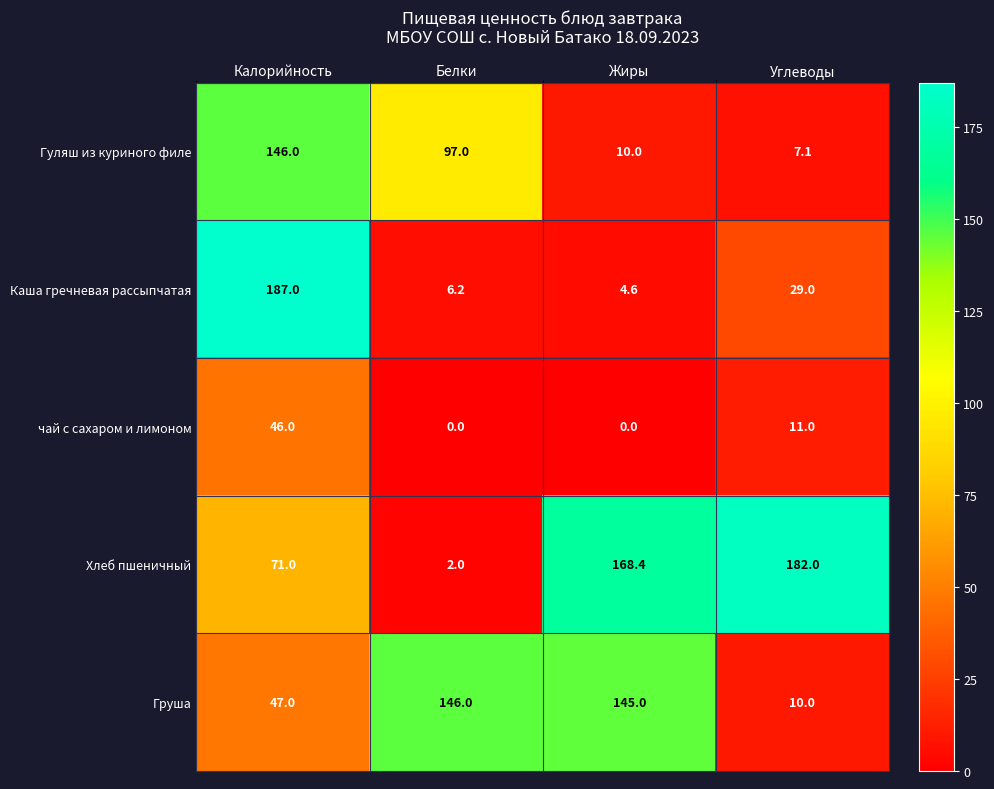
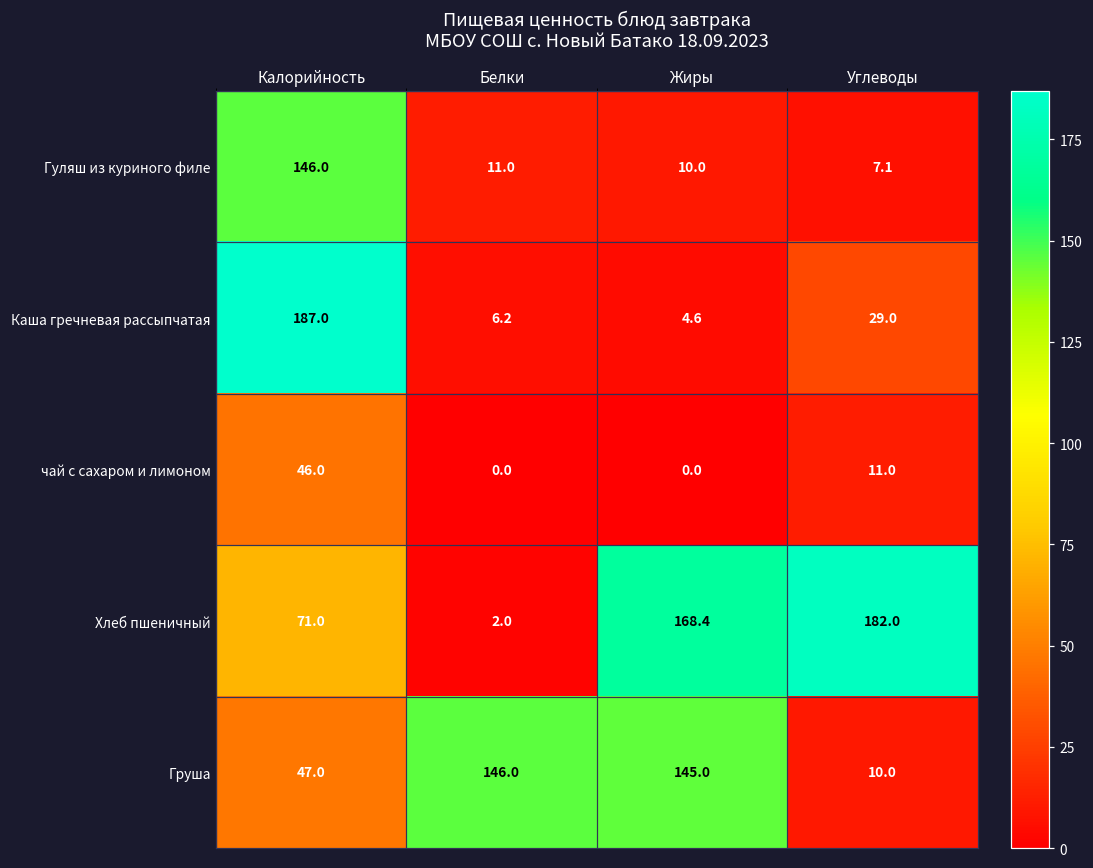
  {
    "Гуляш из куриного филе": {
      "Калорийность": 146.0,
-     "Белки": 97.0,
+     "Белки": 11.0,
      "Жиры": 10.0,
      "Углеводы": 7.1
    },
    "Каша гречневая рассыпчатая": {
      "Калорийность": 187.0,
      "Белки": 6.2,
      "Жиры": 4.6,
      "Углеводы": 29.0
    },
    "чай с сахаром и лимоном": {
      "Калорийность": 46.0,
      "Белки": 0.0,
      "Жиры": 0.0,
      "Углеводы": 11.0
    },
    "Хлеб пшеничный": {
      "Калорийность": 71.0,
      "Белки": 2.0,
      "Жиры": 168.4,
      "Углеводы": 182.0
    },
    "Груша": {
      "Калорийность": 47.0,
      "Белки": 146.0,
      "Жиры": 145.0,
      "Углеводы": 10.0
    }
  }
